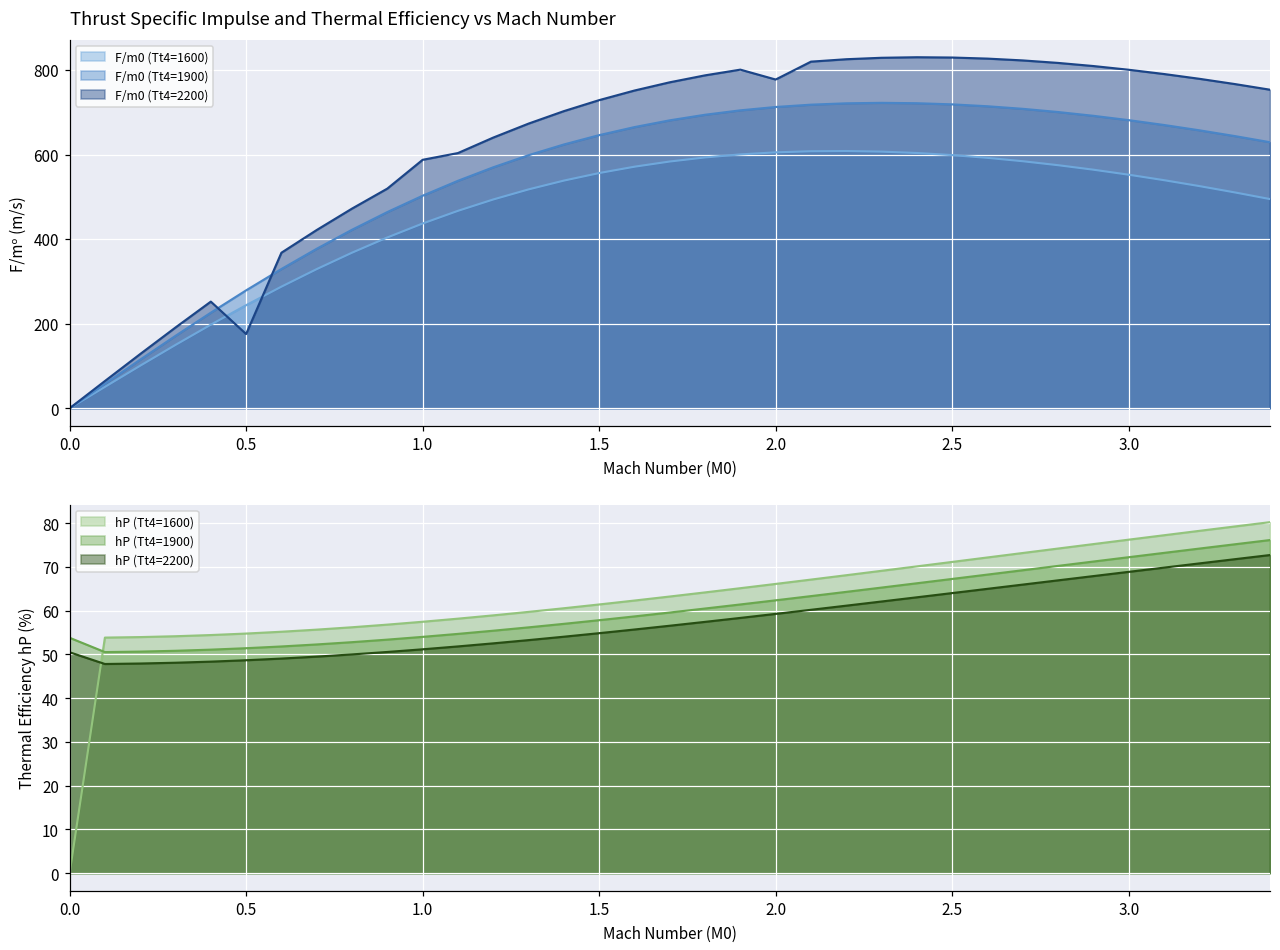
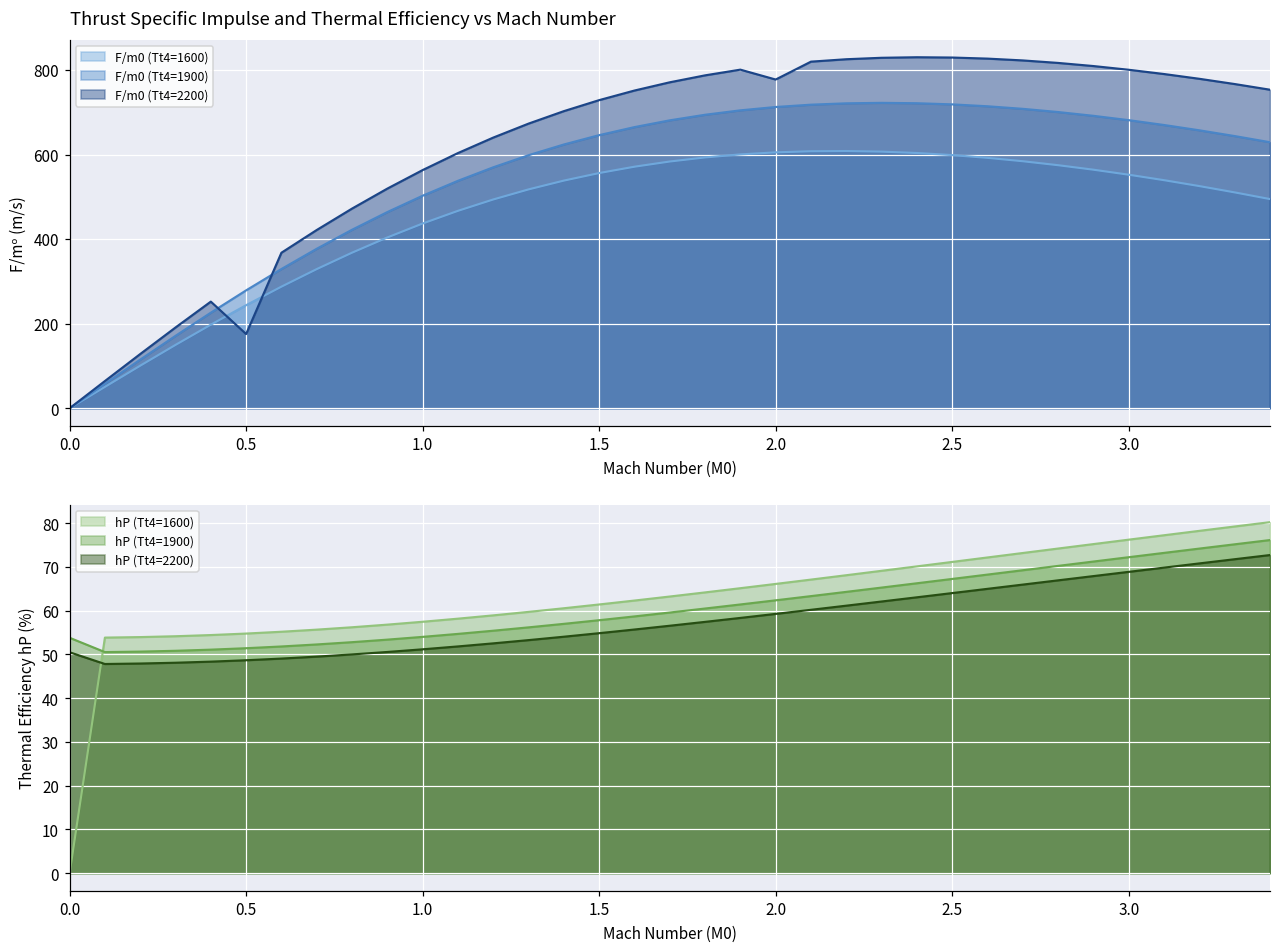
  {
    "Thrust Specific Impulse and Thermal Efficiency vs Mach Number": {
      "F/m0 (Tt4=2200)": {
        "0.5": 180,
-       "1.0": 590,
+       "1.0": 560,
        "1.5": 730,
        "2.0": 780,
        "2.5": 830,
        "3.0": 800
      }
    }
  }
